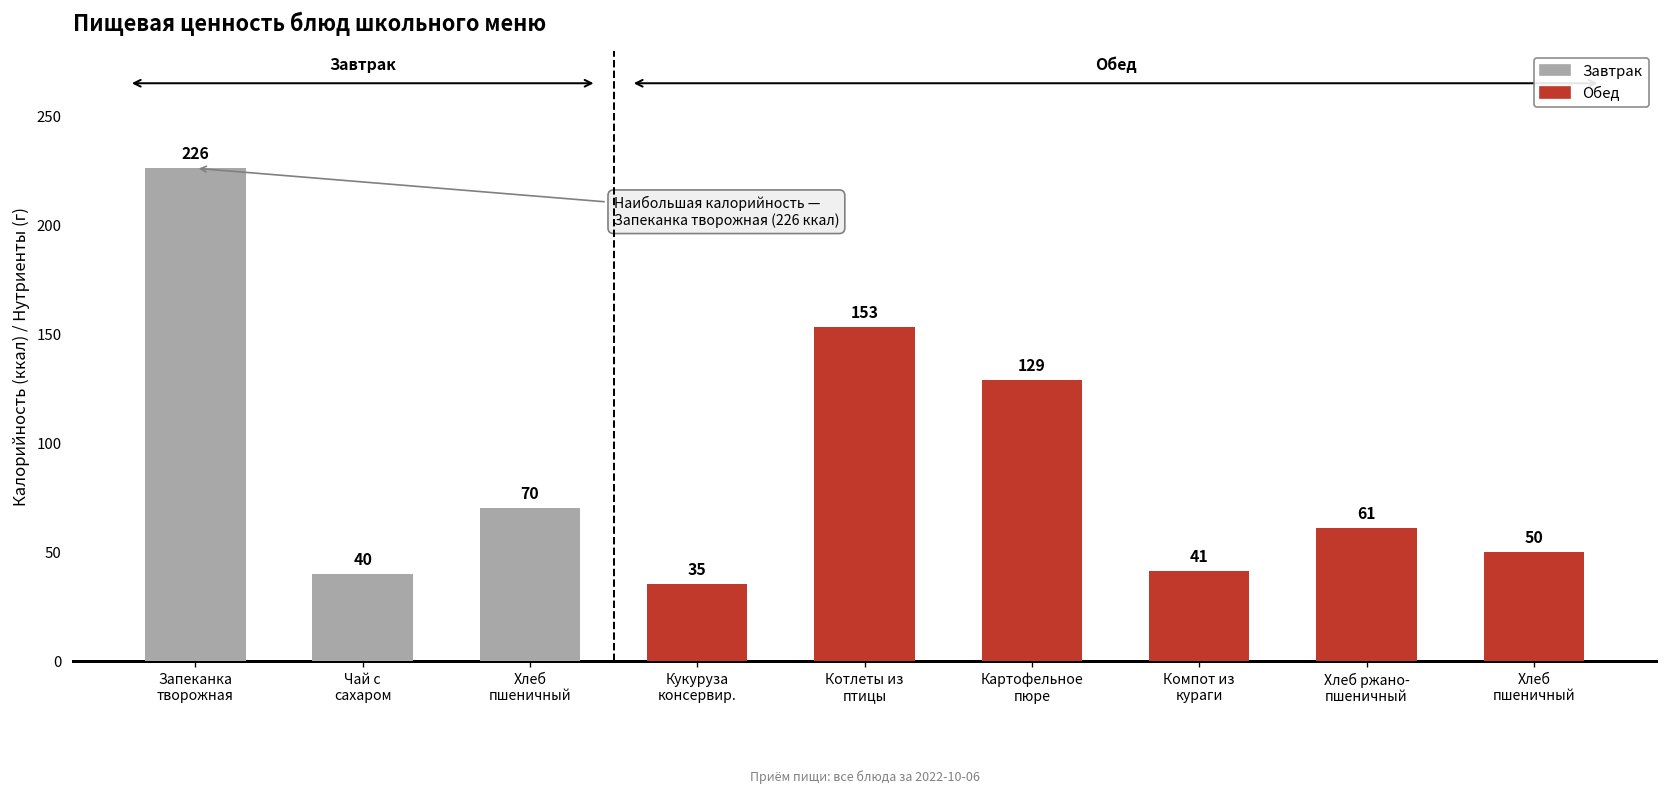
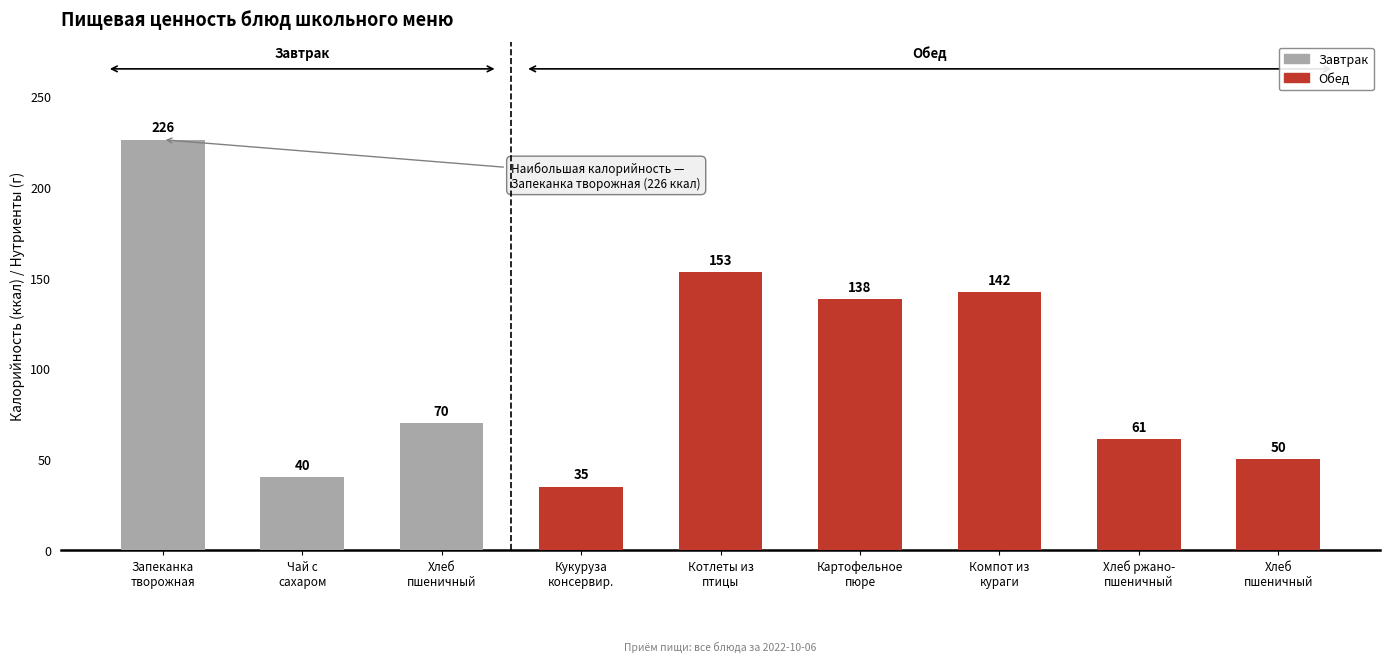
  {
    "Запеканка творожная": 226,
    "Чай с сахаром": 40,
    "Кукуруза консервир.": 35,
    "Котлеты из птицы": 153,
-   "Картофельное пюре": 129,
-   "Компот из кураги": 41,
+   "Картофельное пюре": 138,
+   "Компот из кураги": 142,
    "Хлеб ржано- пшеничный": 61
  }
